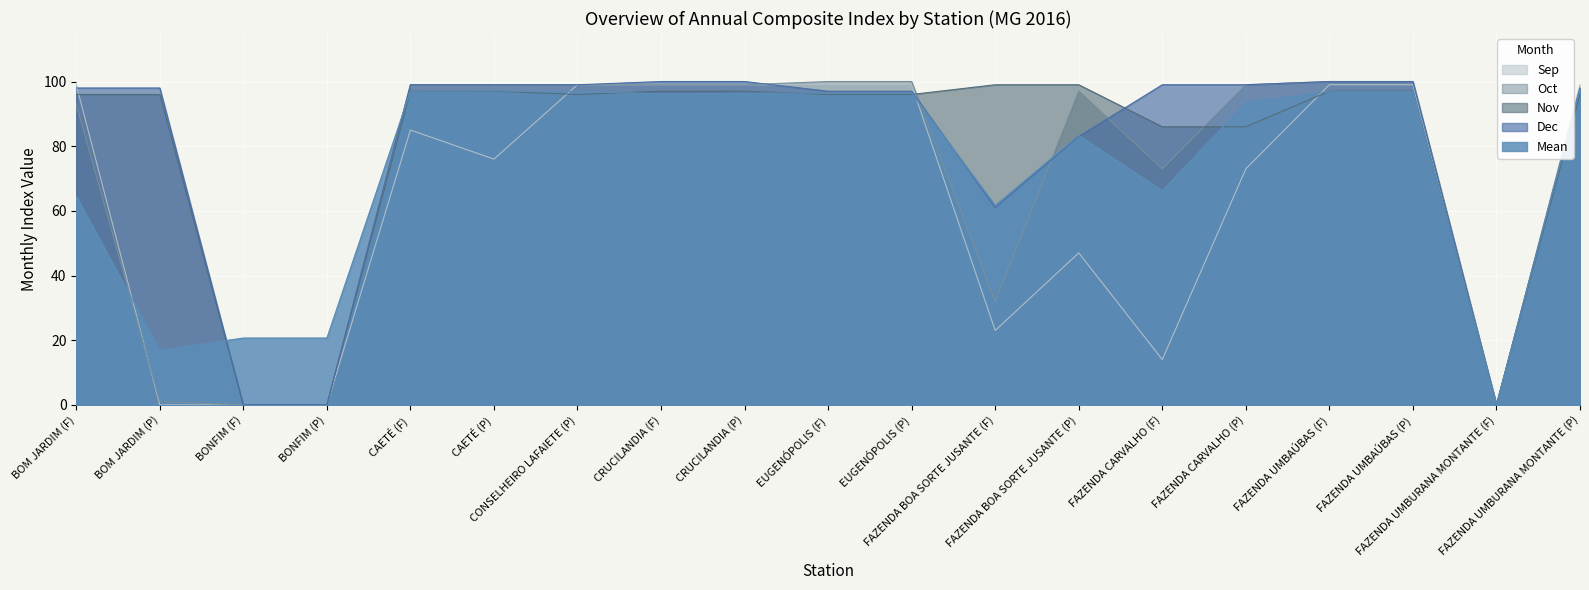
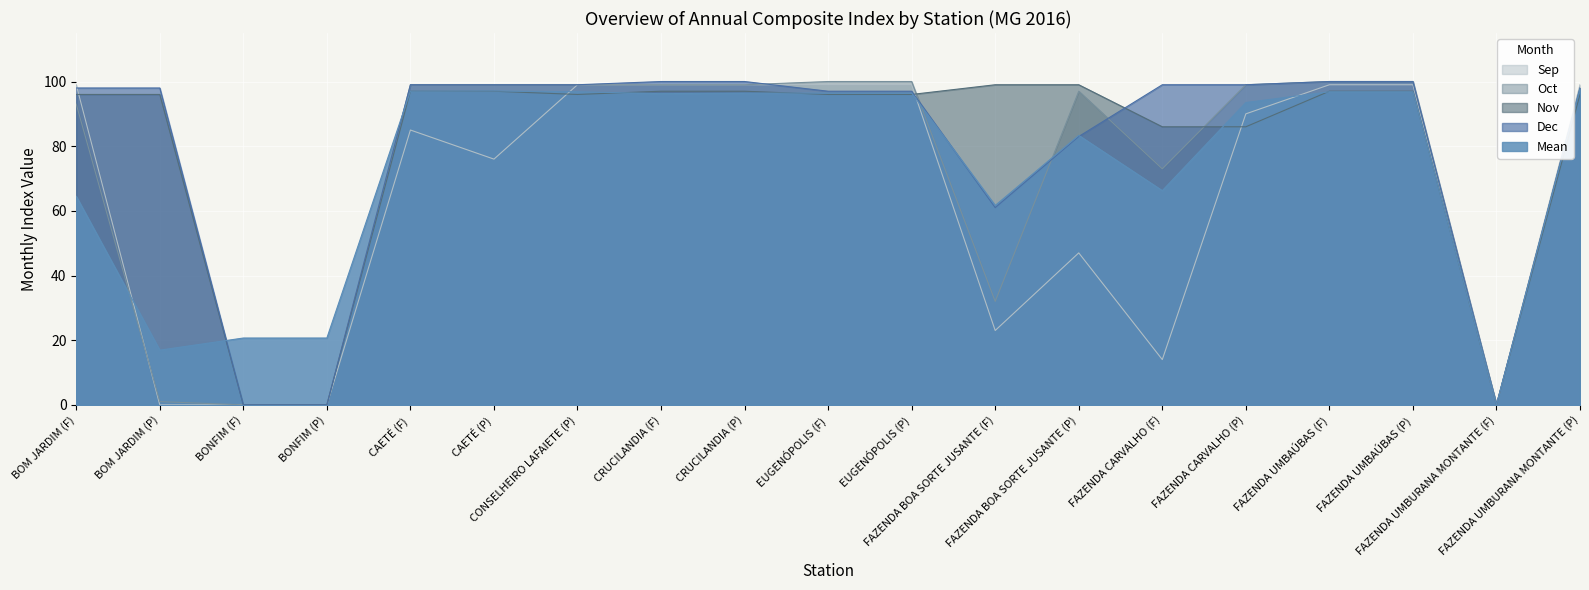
  {
    "Sep": {
      "BOM JARDIM (F)": 99,
      "BOM JARDIM (P)": 0,
      "CAETÉ (F)": 85,
      "CAETÉ (P)": 76,
      "EUGENÓPOLIS (F)": 99,
      "EUGENÓPOLIS (P)": 99,
      "FAZENDA BOA SORTE JUSANTE (F)": 23,
      "FAZENDA BOA SORTE JUSANTE (P)": 47,
      "FAZENDA CARVALHO (F)": 14,
-     "FAZENDA CARVALHO (P)": 73,
+     "FAZENDA CARVALHO (P)": 90,
      "FAZENDA UMBAÚBAS (F)": 99,
      "FAZENDA UMBAÚBAS (P)": 99,
      "FAZENDA UMBURANA MONTANTE (P)": 99
    }
  }
